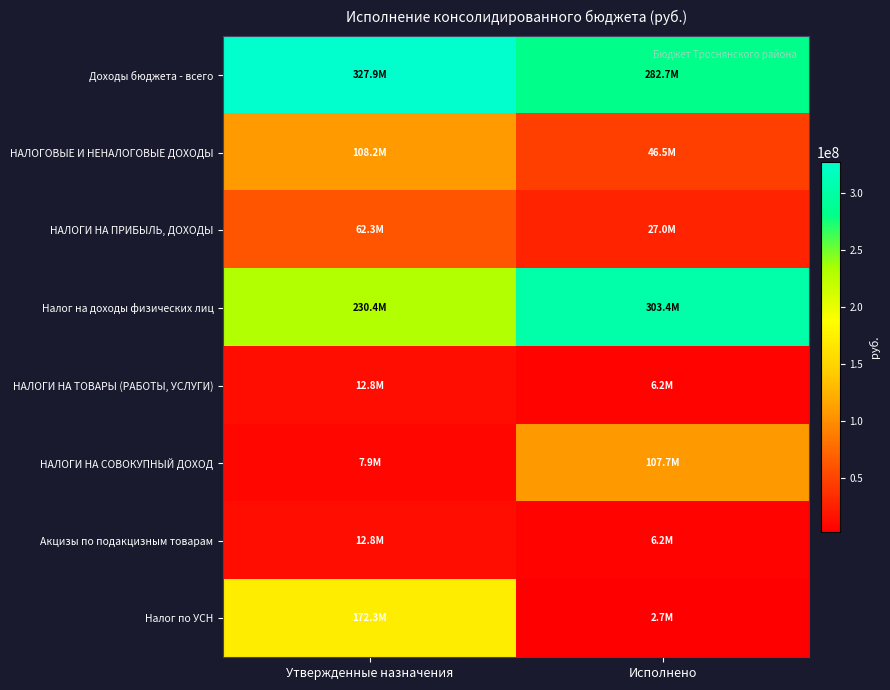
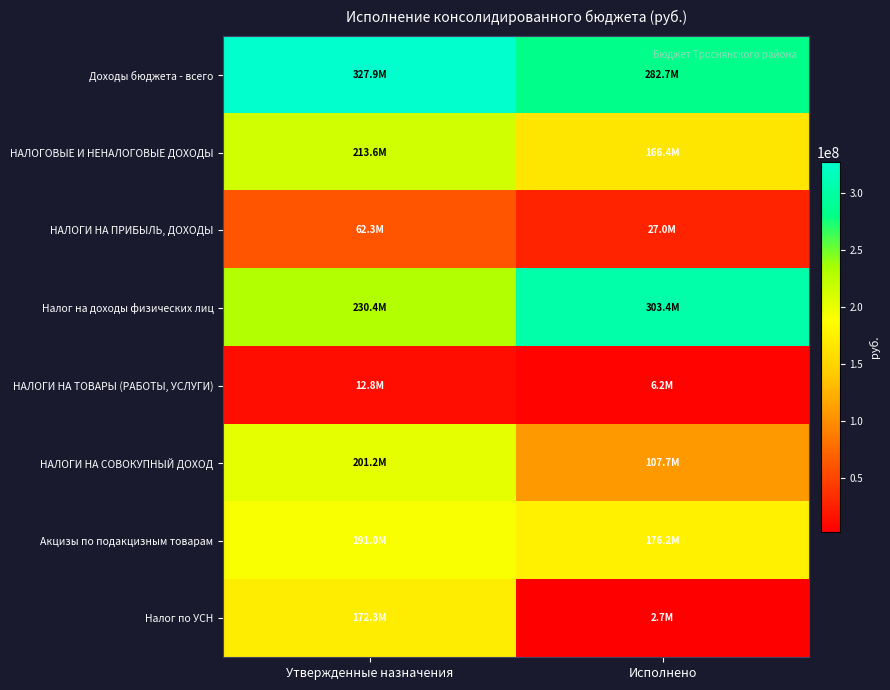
  {
    "Доходы бюджета - всего": {
      "Утвержденные назначения": "327.9M"
    },
    "НАЛОГОВЫЕ И НЕНАЛОГОВЫЕ ДОХОДЫ": {
-     "Утвержденные назначения": "108.2M",
-     "Исполнено": "46.5M"
+     "Утвержденные назначения": "213.6M",
+     "Исполнено": "166.4M"
    },
    "НАЛОГИ НА ПРИБЫЛЬ, ДОХОДЫ": {
      "Утвержденные назначения": "62.3M",
      "Исполнено": "27.0M"
    },
    "Налог на доходы физических лиц": {
      "Утвержденные назначения": "230.4M",
      "Исполнено": "303.4M"
    },
    "НАЛОГИ НА ТОВАРЫ (РАБОТЫ, УСЛУГИ)": {
      "Утвержденные назначения": "12.8M",
      "Исполнено": "6.2M"
    },
    "НАЛОГИ НА СОВОКУПНЫЙ ДОХОД": {
-     "Утвержденные назначения": "7.9M",
+     "Утвержденные назначения": "201.2M",
      "Исполнено": "107.7M"
    },
    "Акцизы по подакцизным товарам": {
-     "Утвержденные назначения": "12.8M",
-     "Исполнено": "6.2M"
+     "Утвержденные назначения": "191.0M",
+     "Исполнено": "176.2M"
    },
    "Налог по УСН": {
      "Утвержденные назначения": "172.3M",
      "Исполнено": "2.7M"
    }
  }
